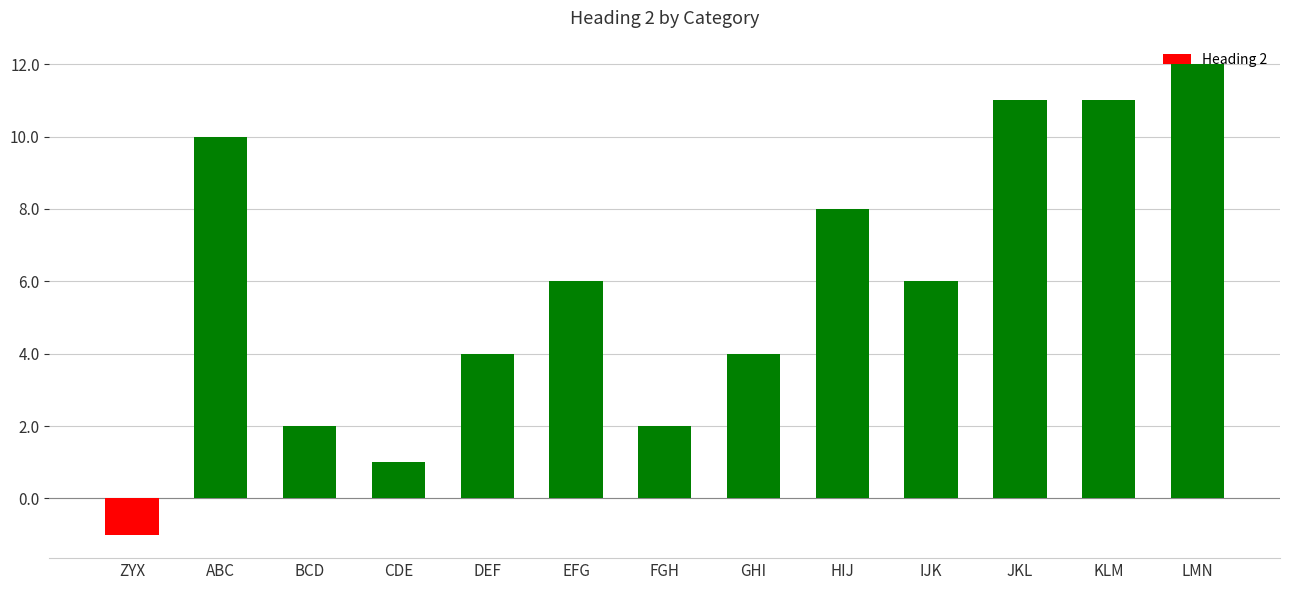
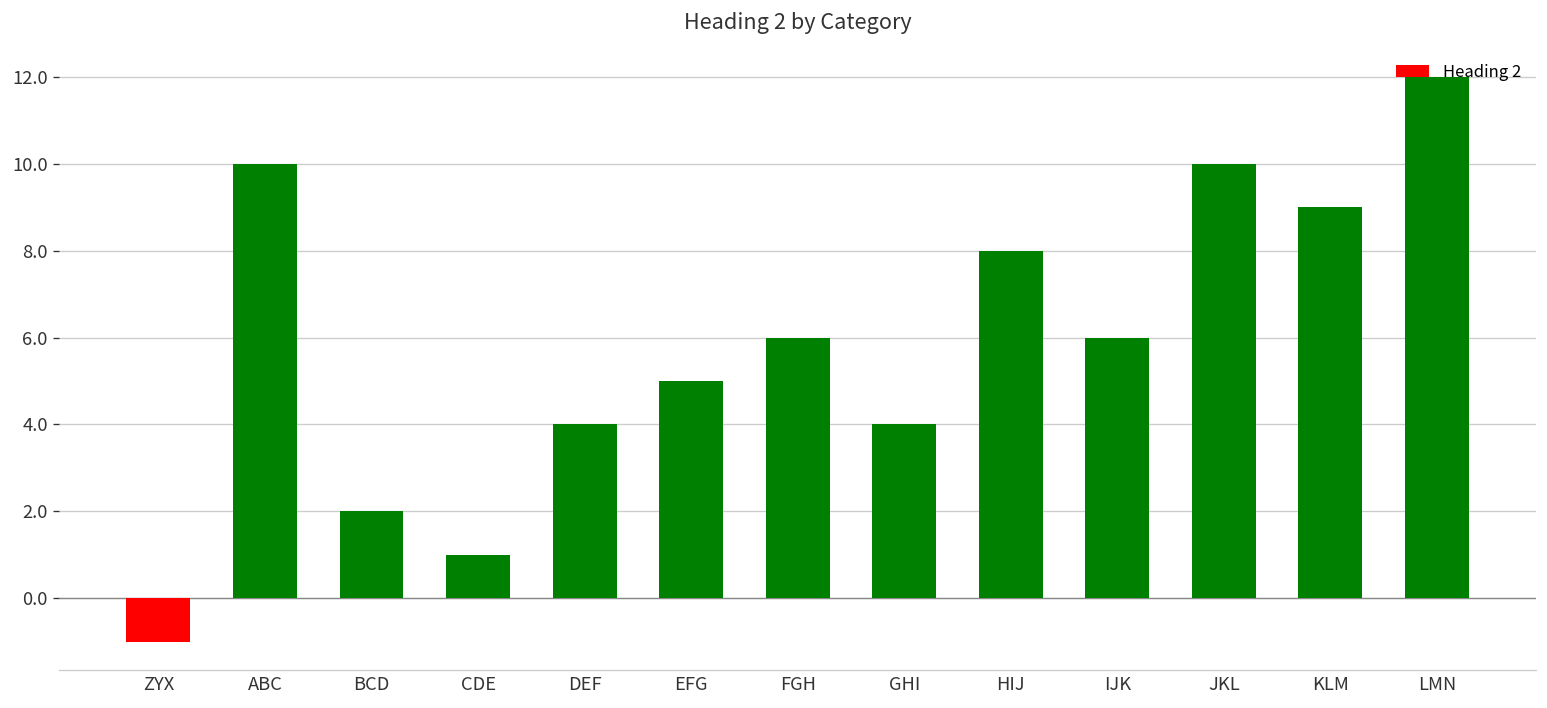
  {
    "ZYX": -1,
    "ABC": 10,
    "BCD": 2,
    "CDE": 1,
    "DEF": 4,
-   "EFG": 6,
-   "FGH": 2,
+   "EFG": 5,
+   "FGH": 6,
    "GHI": 4,
    "HIJ": 8,
    "IJK": 6,
-   "JKL": 11,
-   "KLM": 11,
+   "JKL": 10,
+   "KLM": 9,
    "LMN": 12
  }
